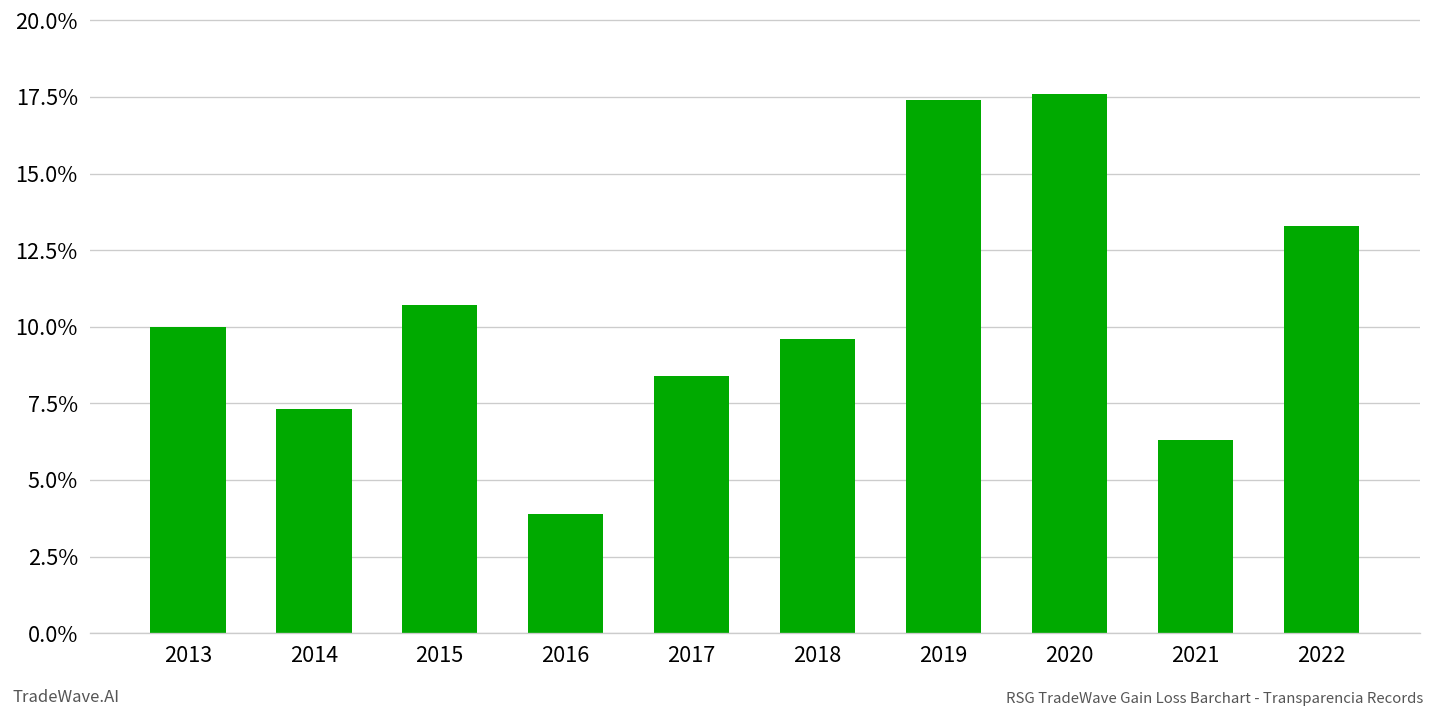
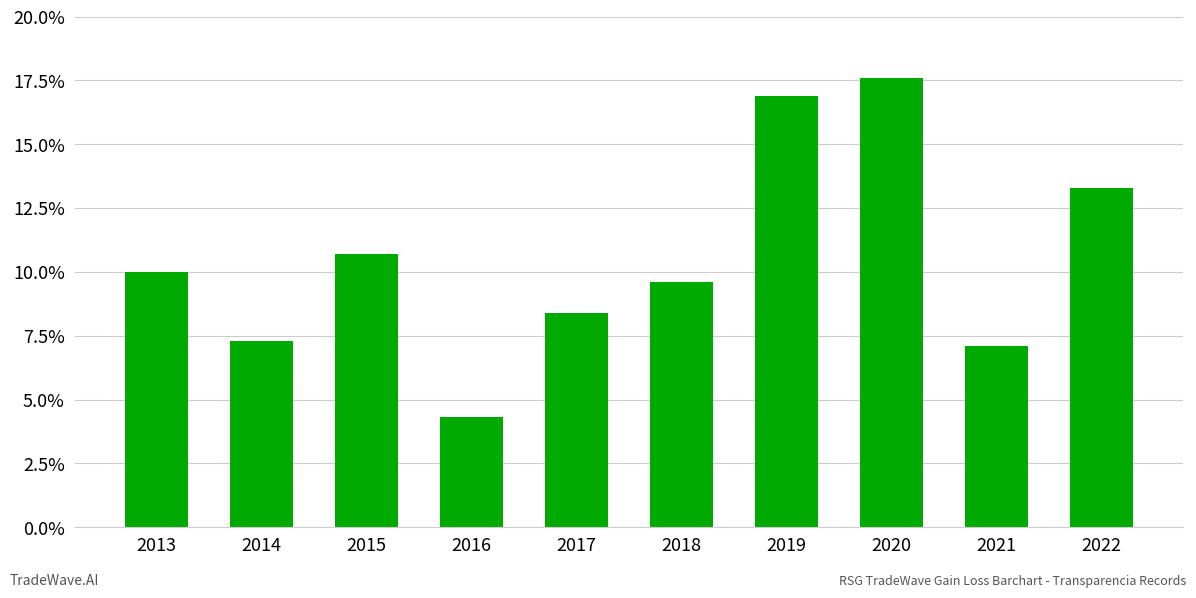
  {
    "2013": "10.0%",
    "2014": "7.3%",
    "2015": "10.7%",
-   "2016": "3.9%",
+   "2016": "4.3%",
    "2017": "8.4%",
    "2018": "9.6%",
-   "2019": "17.4%",
+   "2019": "16.9%",
    "2020": "17.6%",
-   "2021": "6.3%",
+   "2021": "7.1%",
    "2022": "13.3%"
  }
